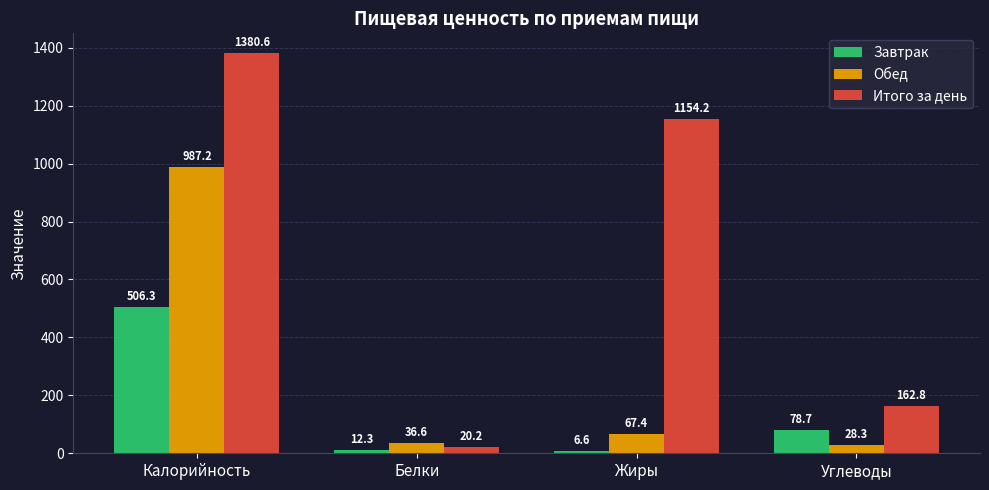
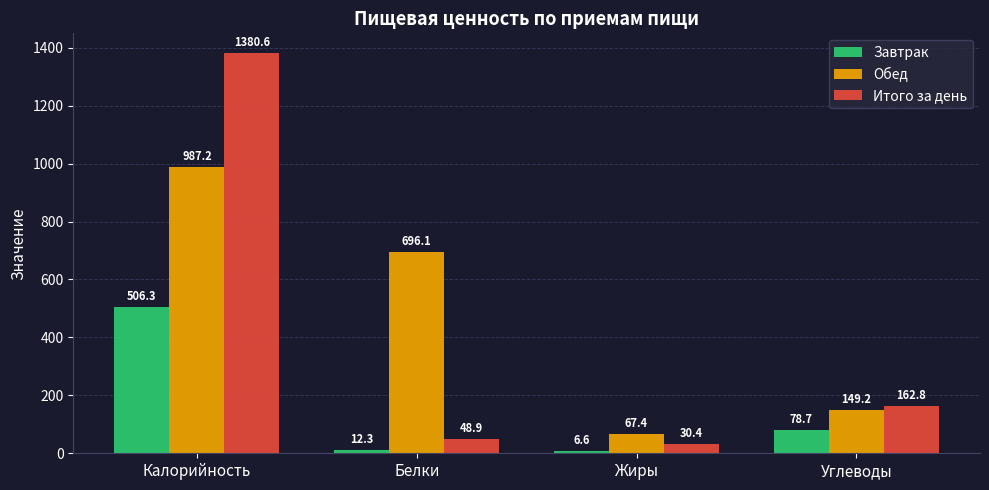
  {
    "Завтрак": {
      "Калорийность": 506.3,
      "Белки": 12.3,
      "Жиры": 6.6,
      "Углеводы": 78.7
    },
    "Обед": {
      "Калорийность": 987.2,
-     "Белки": 36.6,
+     "Белки": 696.1,
      "Жиры": 67.4,
-     "Углеводы": 28.3
+     "Углеводы": 149.2
    },
    "Итого за день": {
      "Калорийность": 1380.6,
-     "Белки": 20.2,
-     "Жиры": 1154.2,
+     "Белки": 48.9,
+     "Жиры": 30.4,
      "Углеводы": 162.8
    }
  }
